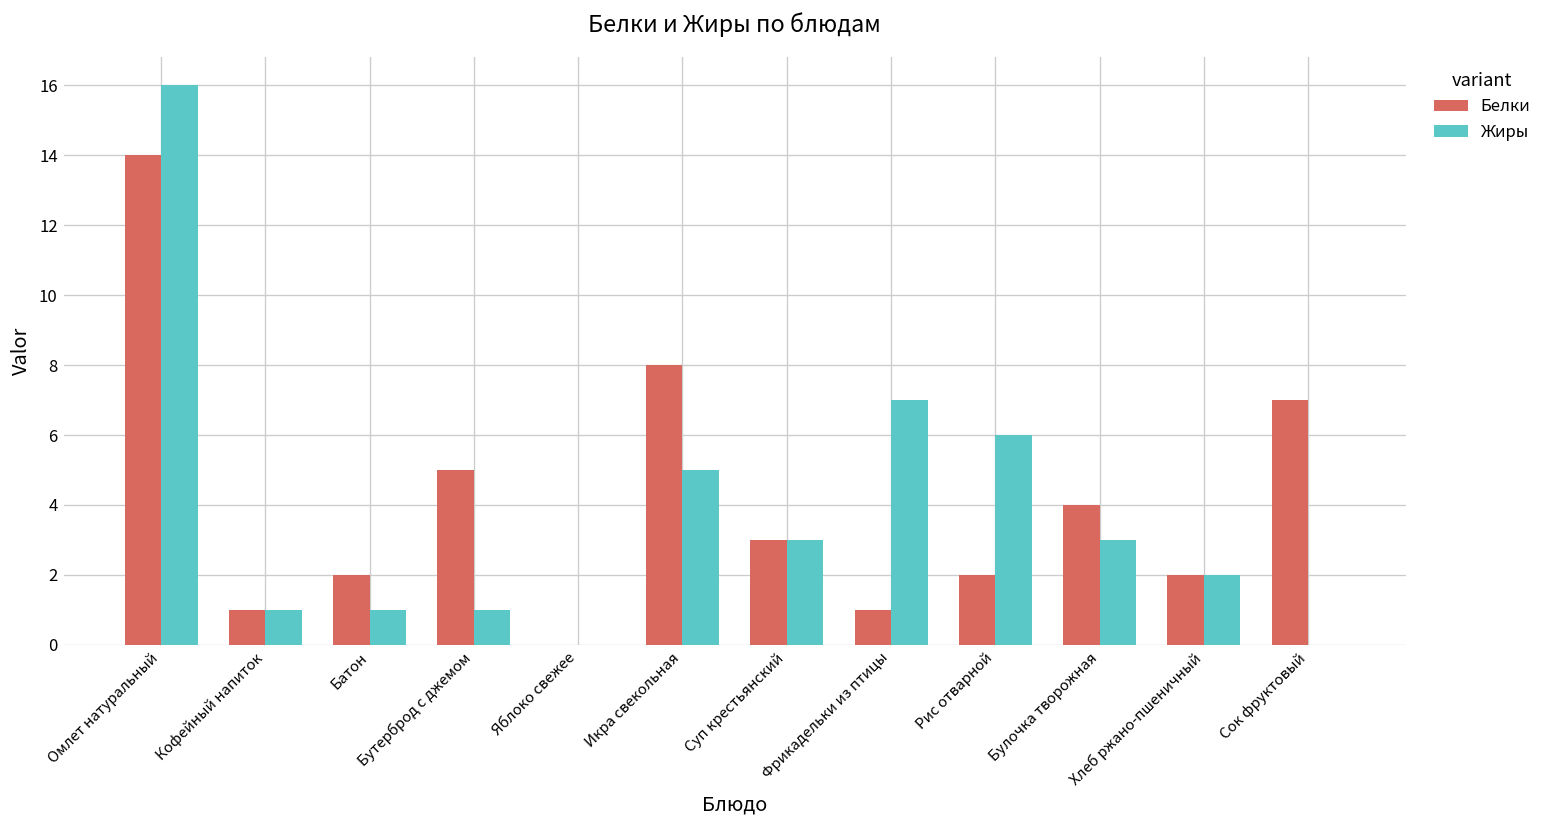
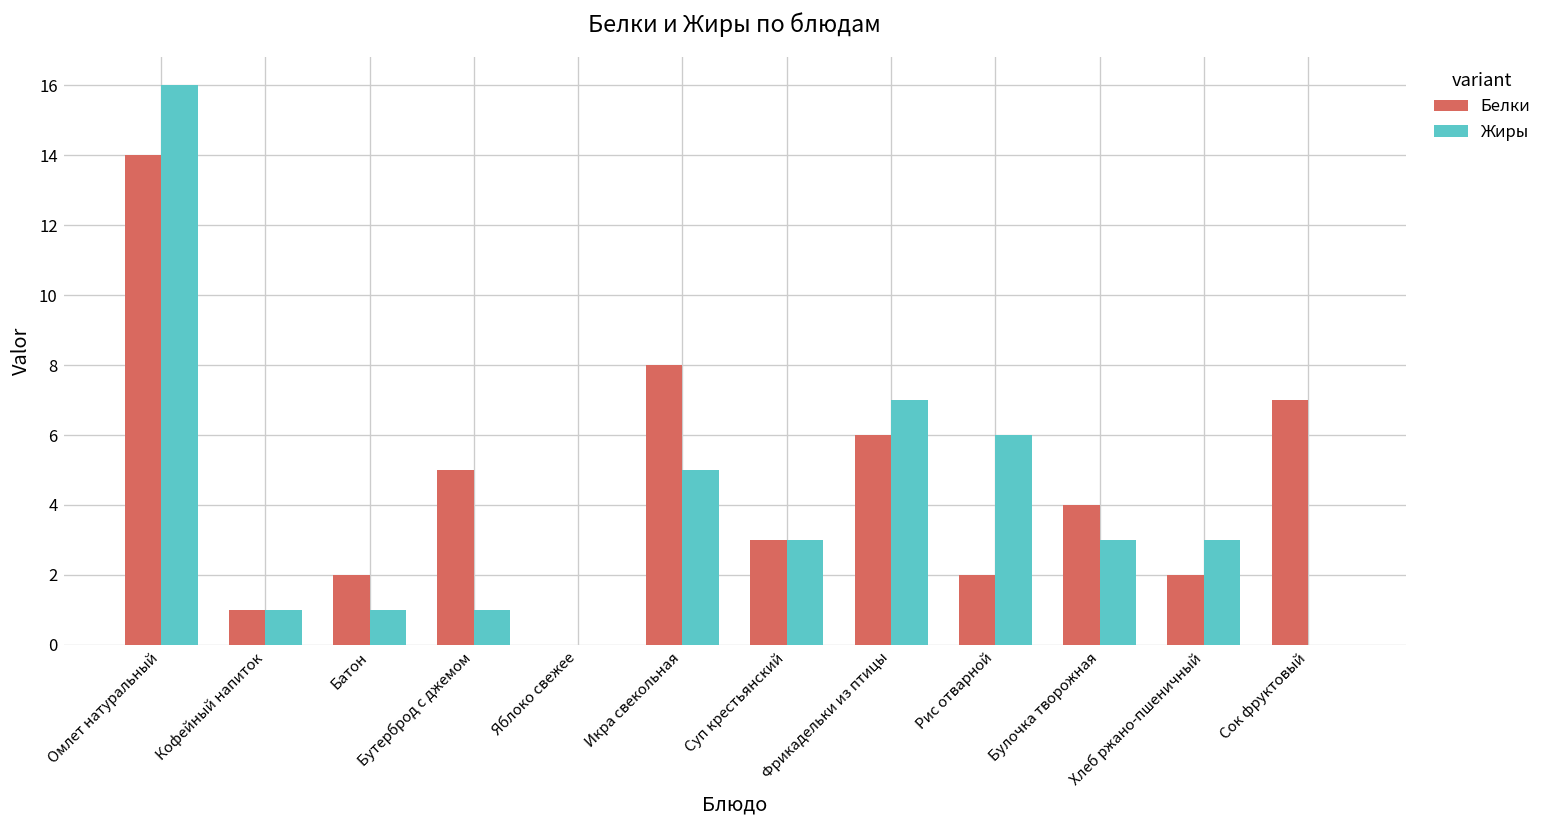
  {
    "Белки": {
      "Омлет натуральный": 14,
      "Кофейный напиток": 1,
      "Батон": 2,
      "Бутерброд с джемом": 5,
      "Яблоко свежее": 0,
      "Икра свекольная": 8,
      "Суп крестьянский": 3,
-     "Фрикадельки из птицы": 1,
+     "Фрикадельки из птицы": 6,
      "Рис отварной": 2,
      "Булочка творожная": 4,
      "Хлеб ржано-пшеничный": 2,
      "Сок фруктовый": 7
    },
    "Жиры": {
      "Омлет натуральный": 16,
      "Кофейный напиток": 1,
      "Батон": 1,
      "Бутерброд с джемом": 1,
      "Яблоко свежее": 0,
      "Икра свекольная": 5,
      "Суп крестьянский": 3,
      "Фрикадельки из птицы": 7,
      "Рис отварной": 6,
      "Булочка творожная": 3,
-     "Хлеб ржано-пшеничный": 2,
+     "Хлеб ржано-пшеничный": 3,
      "Сок фруктовый": 0
    }
  }
